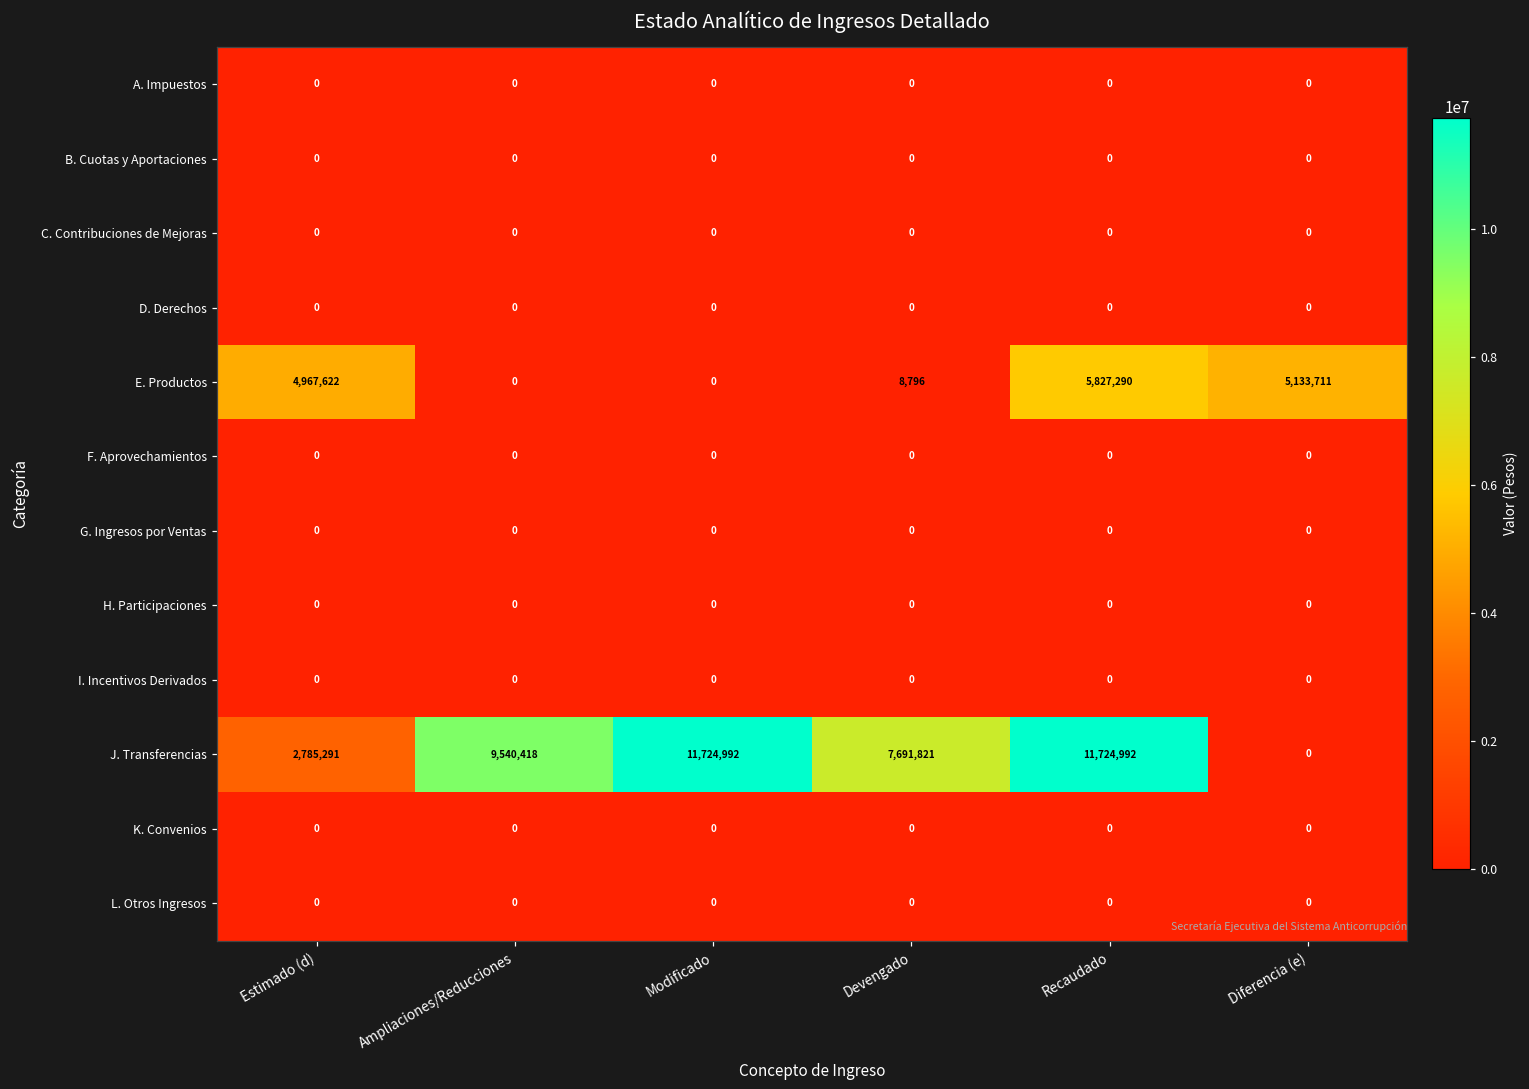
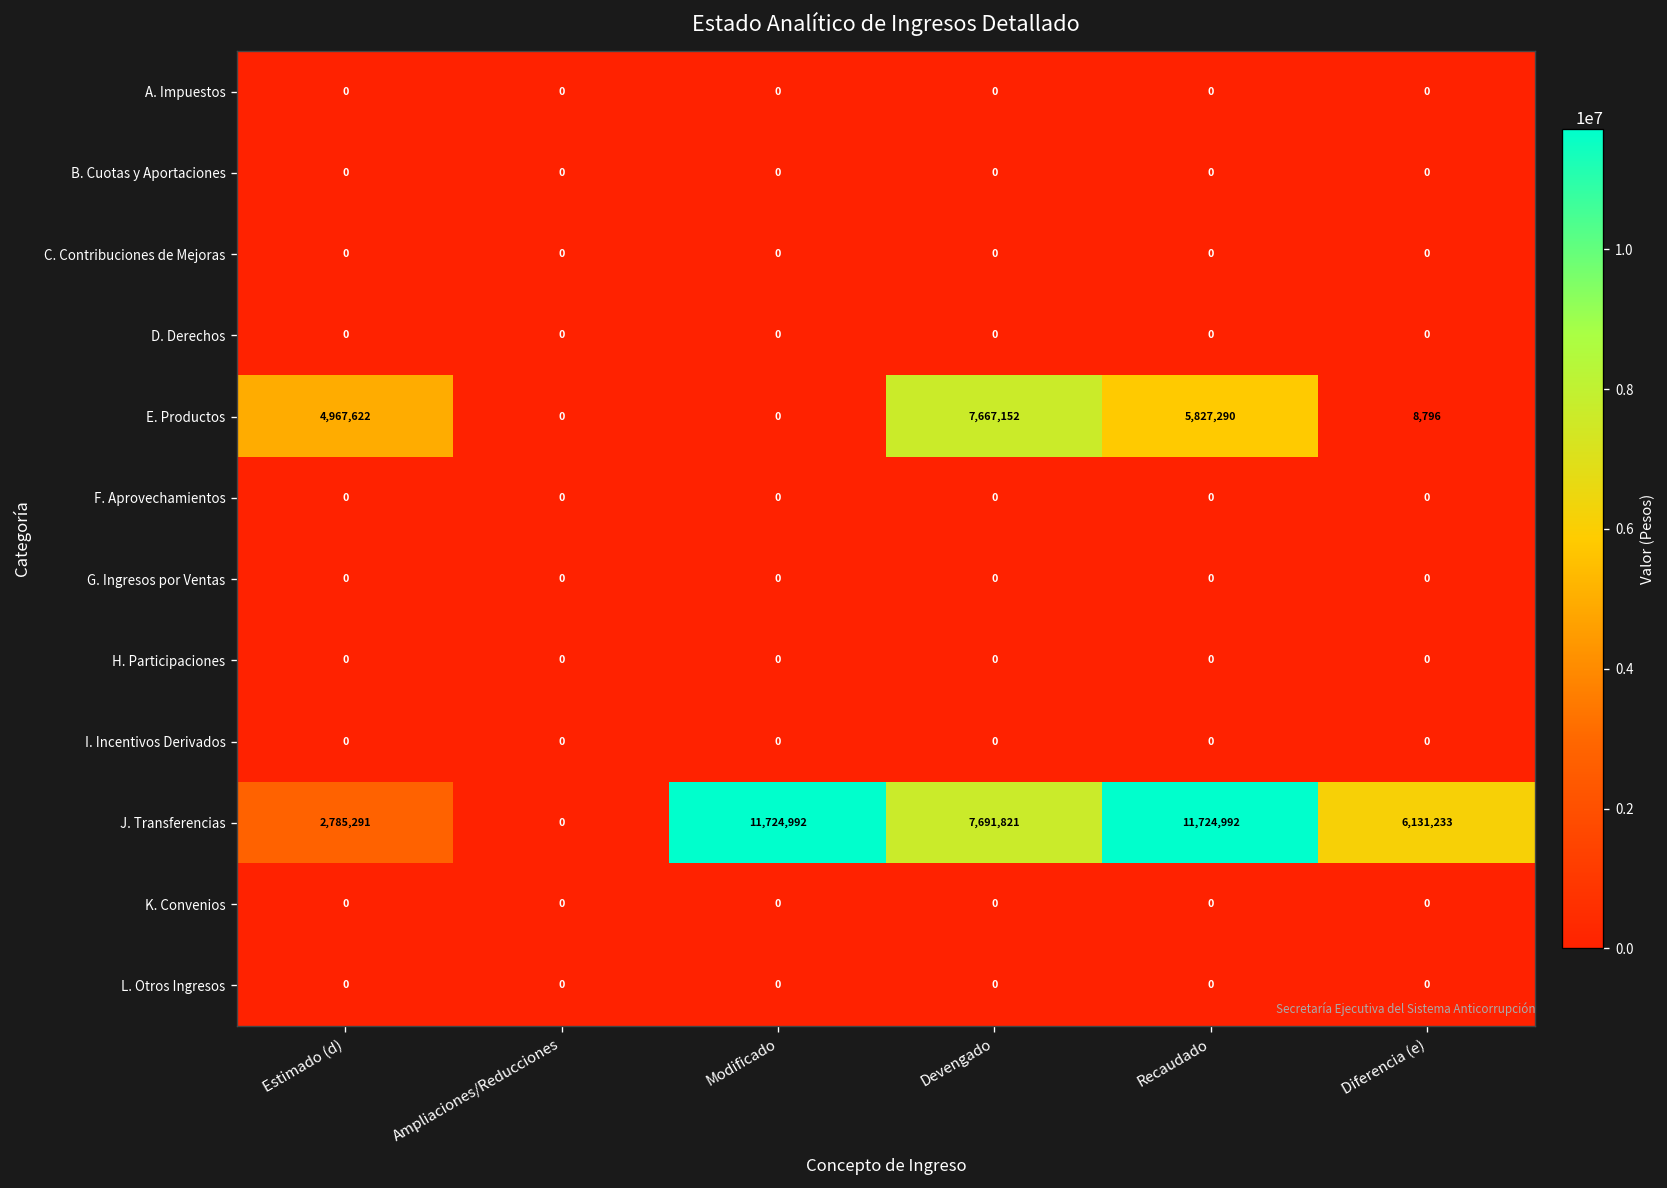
  {
    "A. Impuestos": {
      "Estimado (d)": "0",
      "Ampliaciones/Reducciones": "0",
      "Modificado": "0",
      "Devengado": "0",
      "Recaudado": "0",
      "Diferencia (e)": "0"
    },
    "B. Cuotas y Aportaciones": {
      "Estimado (d)": "0",
      "Ampliaciones/Reducciones": "0",
      "Modificado": "0",
      "Devengado": "0",
      "Recaudado": "0",
      "Diferencia (e)": "0"
    },
    "C. Contribuciones de Mejoras": {
      "Estimado (d)": "0",
      "Ampliaciones/Reducciones": "0",
      "Modificado": "0",
      "Devengado": "0",
      "Recaudado": "0",
      "Diferencia (e)": "0"
    },
    "D. Derechos": {
      "Estimado (d)": "0",
      "Ampliaciones/Reducciones": "0",
      "Modificado": "0",
      "Devengado": "0",
      "Recaudado": "0",
      "Diferencia (e)": "0"
    },
    "E. Productos": {
      "Estimado (d)": "4,967,622",
      "Ampliaciones/Reducciones": "0",
      "Modificado": "0",
-     "Devengado": "8,796",
+     "Devengado": "7,667,152",
      "Recaudado": "5,827,290",
-     "Diferencia (e)": "5,133,711"
+     "Diferencia (e)": "8,796"
    },
    "F. Aprovechamientos": {
      "Estimado (d)": "0",
      "Ampliaciones/Reducciones": "0",
      "Modificado": "0",
      "Devengado": "0",
      "Recaudado": "0",
      "Diferencia (e)": "0"
    },
    "G. Ingresos por Ventas": {
      "Estimado (d)": "0",
      "Ampliaciones/Reducciones": "0",
      "Modificado": "0",
      "Devengado": "0",
      "Recaudado": "0",
      "Diferencia (e)": "0"
    },
    "H. Participaciones": {
      "Estimado (d)": "0",
      "Ampliaciones/Reducciones": "0",
      "Modificado": "0",
      "Devengado": "0",
      "Recaudado": "0",
      "Diferencia (e)": "0"
    },
    "I. Incentivos Derivados": {
      "Estimado (d)": "0",
      "Ampliaciones/Reducciones": "0",
      "Modificado": "0",
      "Devengado": "0",
      "Recaudado": "0",
      "Diferencia (e)": "0"
    },
    "J. Transferencias": {
      "Estimado (d)": "2,785,291",
-     "Ampliaciones/Reducciones": "9,540,418",
+     "Ampliaciones/Reducciones": "0",
      "Modificado": "11,724,992",
      "Devengado": "7,691,821",
      "Recaudado": "11,724,992",
-     "Diferencia (e)": "0"
+     "Diferencia (e)": "6,131,233"
    },
    "K. Convenios": {
      "Estimado (d)": "0",
      "Ampliaciones/Reducciones": "0",
      "Modificado": "0",
      "Devengado": "0",
      "Recaudado": "0",
      "Diferencia (e)": "0"
    },
    "L. Otros Ingresos": {
      "Estimado (d)": "0",
      "Ampliaciones/Reducciones": "0",
      "Modificado": "0",
      "Devengado": "0",
      "Recaudado": "0"
    }
  }
